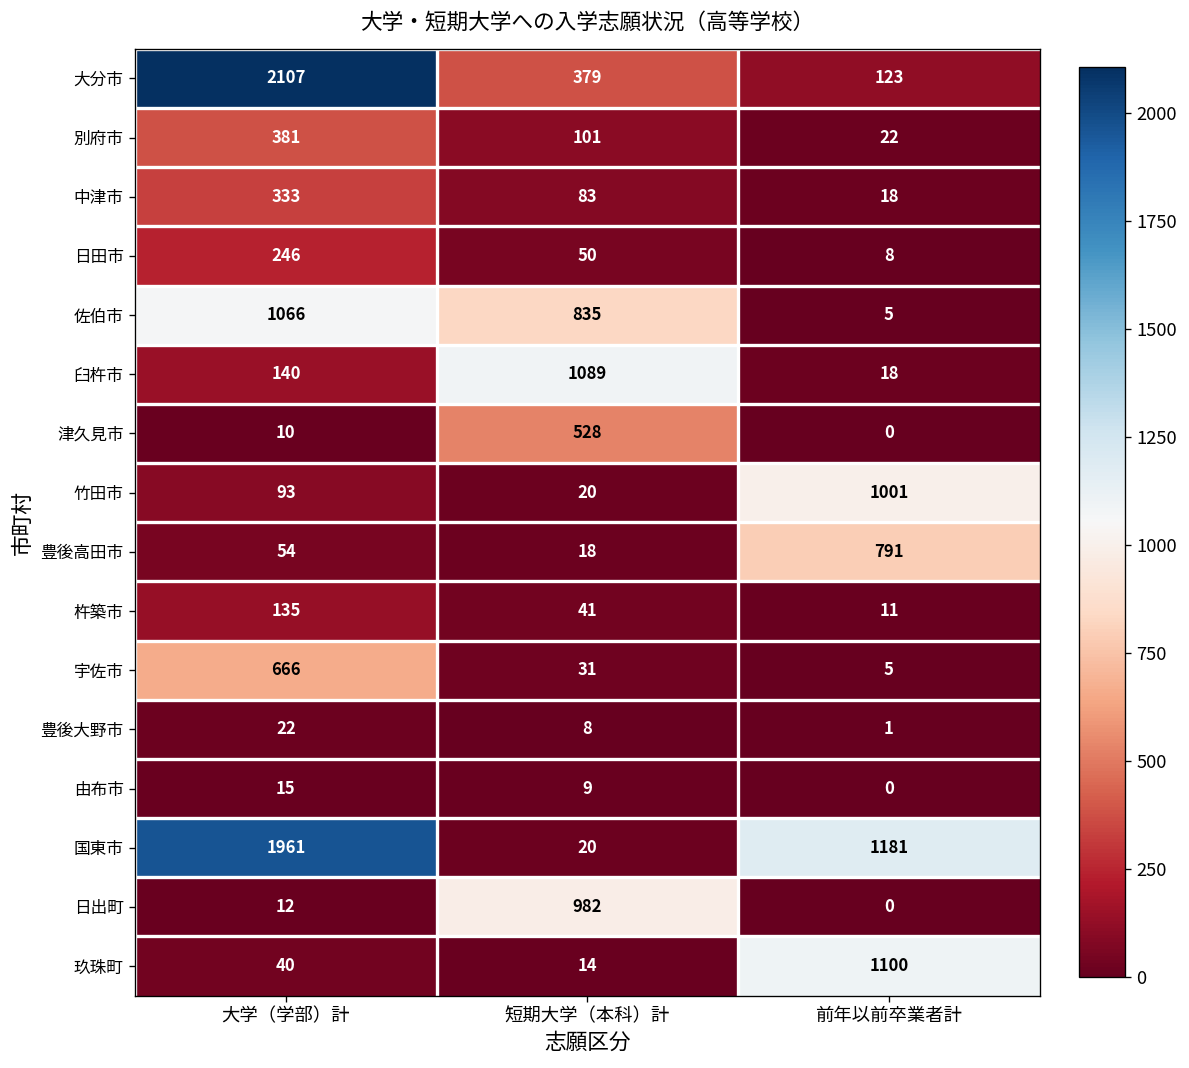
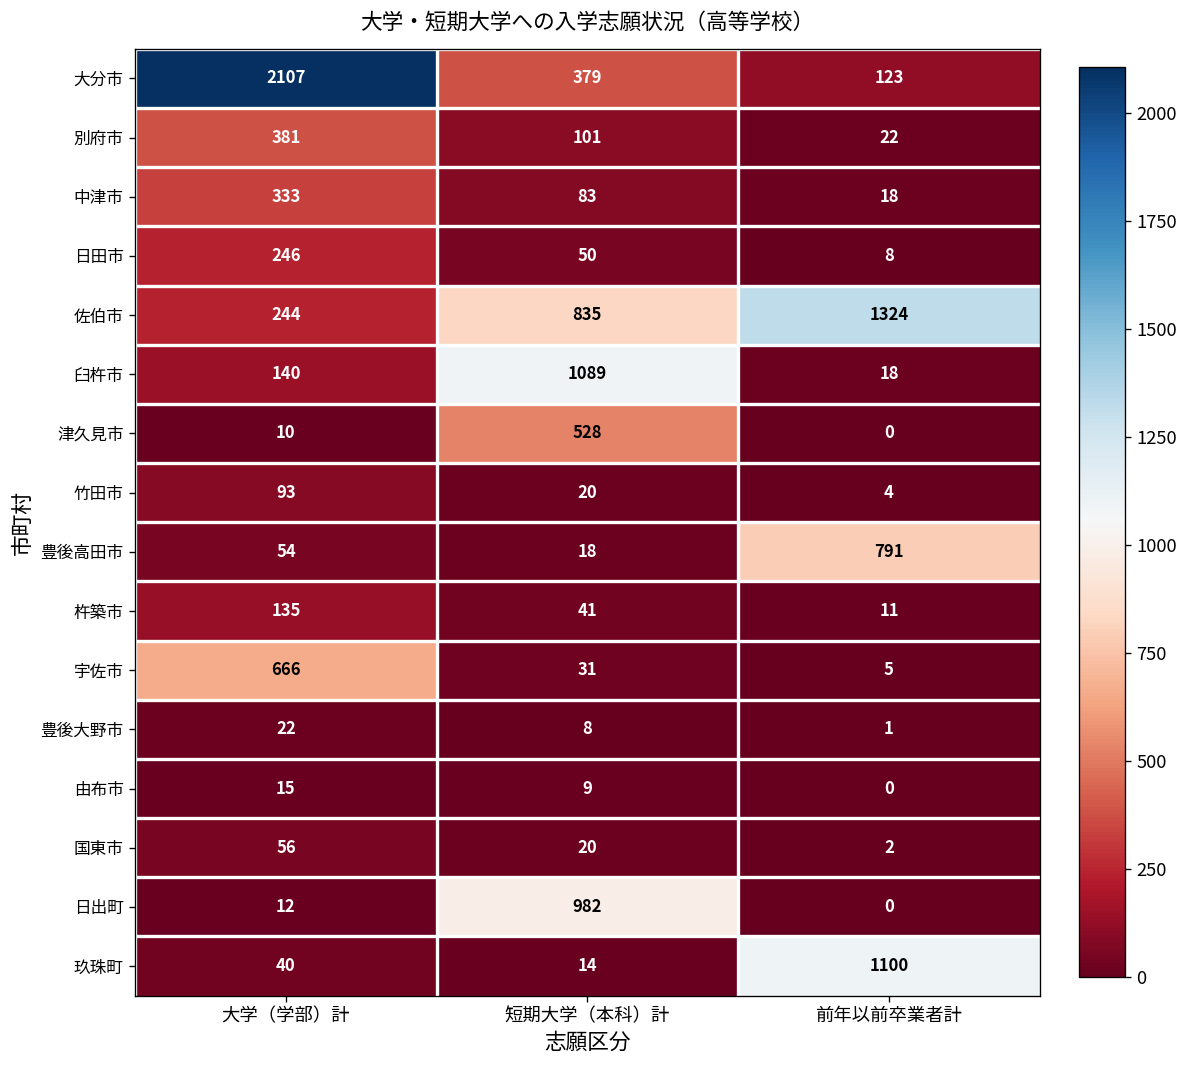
  {
    "大分市": {
      "大学（学部）計": 2107,
      "短期大学（本科）計": 379,
      "前年以前卒業者計": 123
    },
    "別府市": {
      "大学（学部）計": 381,
      "短期大学（本科）計": 101,
      "前年以前卒業者計": 22
    },
    "中津市": {
      "大学（学部）計": 333,
      "短期大学（本科）計": 83,
      "前年以前卒業者計": 18
    },
    "日田市": {
      "大学（学部）計": 246,
      "短期大学（本科）計": 50,
      "前年以前卒業者計": 8
    },
    "佐伯市": {
-     "大学（学部）計": 1066,
+     "大学（学部）計": 244,
      "短期大学（本科）計": 835,
-     "前年以前卒業者計": 5
+     "前年以前卒業者計": 1324
    },
    "臼杵市": {
      "大学（学部）計": 140,
      "短期大学（本科）計": 1089,
      "前年以前卒業者計": 18
    },
    "津久見市": {
      "大学（学部）計": 10,
      "短期大学（本科）計": 528,
      "前年以前卒業者計": 0
    },
    "竹田市": {
      "大学（学部）計": 93,
      "短期大学（本科）計": 20,
-     "前年以前卒業者計": 1001
+     "前年以前卒業者計": 4
    },
    "豊後高田市": {
      "大学（学部）計": 54,
      "短期大学（本科）計": 18,
      "前年以前卒業者計": 791
    },
    "杵築市": {
      "大学（学部）計": 135,
      "短期大学（本科）計": 41,
      "前年以前卒業者計": 11
    },
    "宇佐市": {
      "大学（学部）計": 666,
      "短期大学（本科）計": 31,
      "前年以前卒業者計": 5
    },
    "豊後大野市": {
      "大学（学部）計": 22,
      "短期大学（本科）計": 8,
      "前年以前卒業者計": 1
    },
    "由布市": {
      "大学（学部）計": 15,
      "短期大学（本科）計": 9,
      "前年以前卒業者計": 0
    },
    "国東市": {
-     "大学（学部）計": 1961,
+     "大学（学部）計": 56,
      "短期大学（本科）計": 20,
-     "前年以前卒業者計": 1181
+     "前年以前卒業者計": 2
    },
    "日出町": {
      "大学（学部）計": 12,
      "短期大学（本科）計": 982,
      "前年以前卒業者計": 0
    },
    "玖珠町": {
      "大学（学部）計": 40,
      "短期大学（本科）計": 14,
      "前年以前卒業者計": 1100
    }
  }
